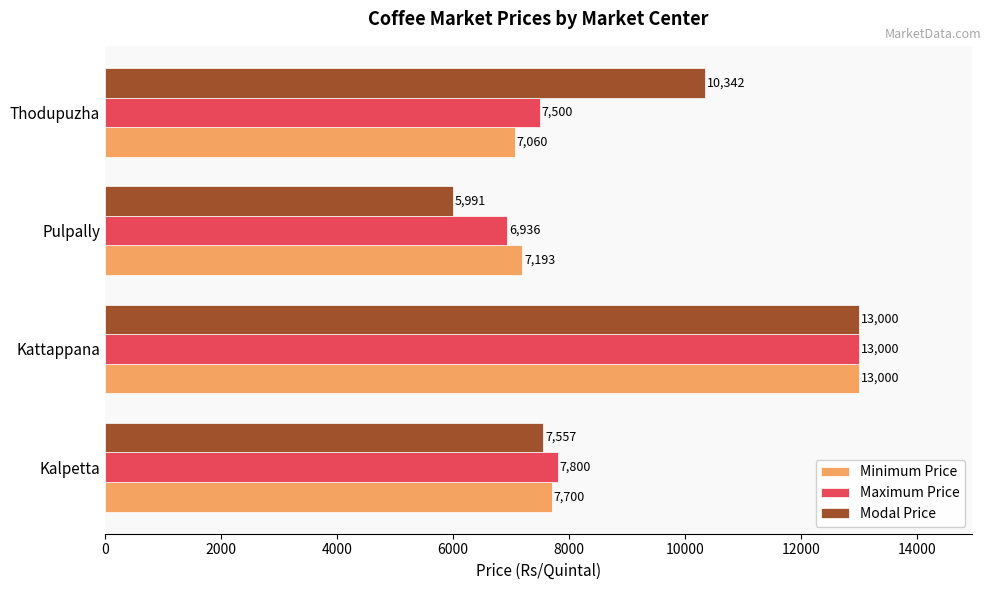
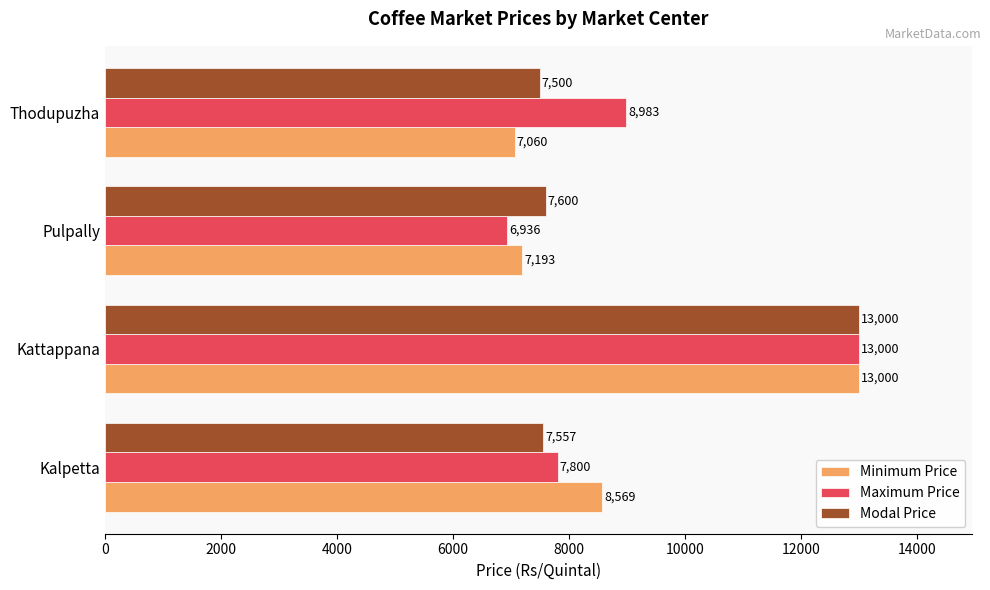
  {
    "Minimum Price": {
      "Thodupuzha": "7,060",
      "Pulpally": "7,193",
      "Kattappana": "13,000",
-     "Kalpetta": "7,700"
+     "Kalpetta": "8,569"
    },
    "Maximum Price": {
-     "Thodupuzha": "7,500",
+     "Thodupuzha": "8,983",
      "Pulpally": "6,936",
      "Kattappana": "13,000",
      "Kalpetta": "7,800"
    },
    "Modal Price": {
-     "Thodupuzha": "10,342",
-     "Pulpally": "5,991",
+     "Thodupuzha": "7,500",
+     "Pulpally": "7,600",
      "Kattappana": "13,000",
      "Kalpetta": "7,557"
    }
  }
